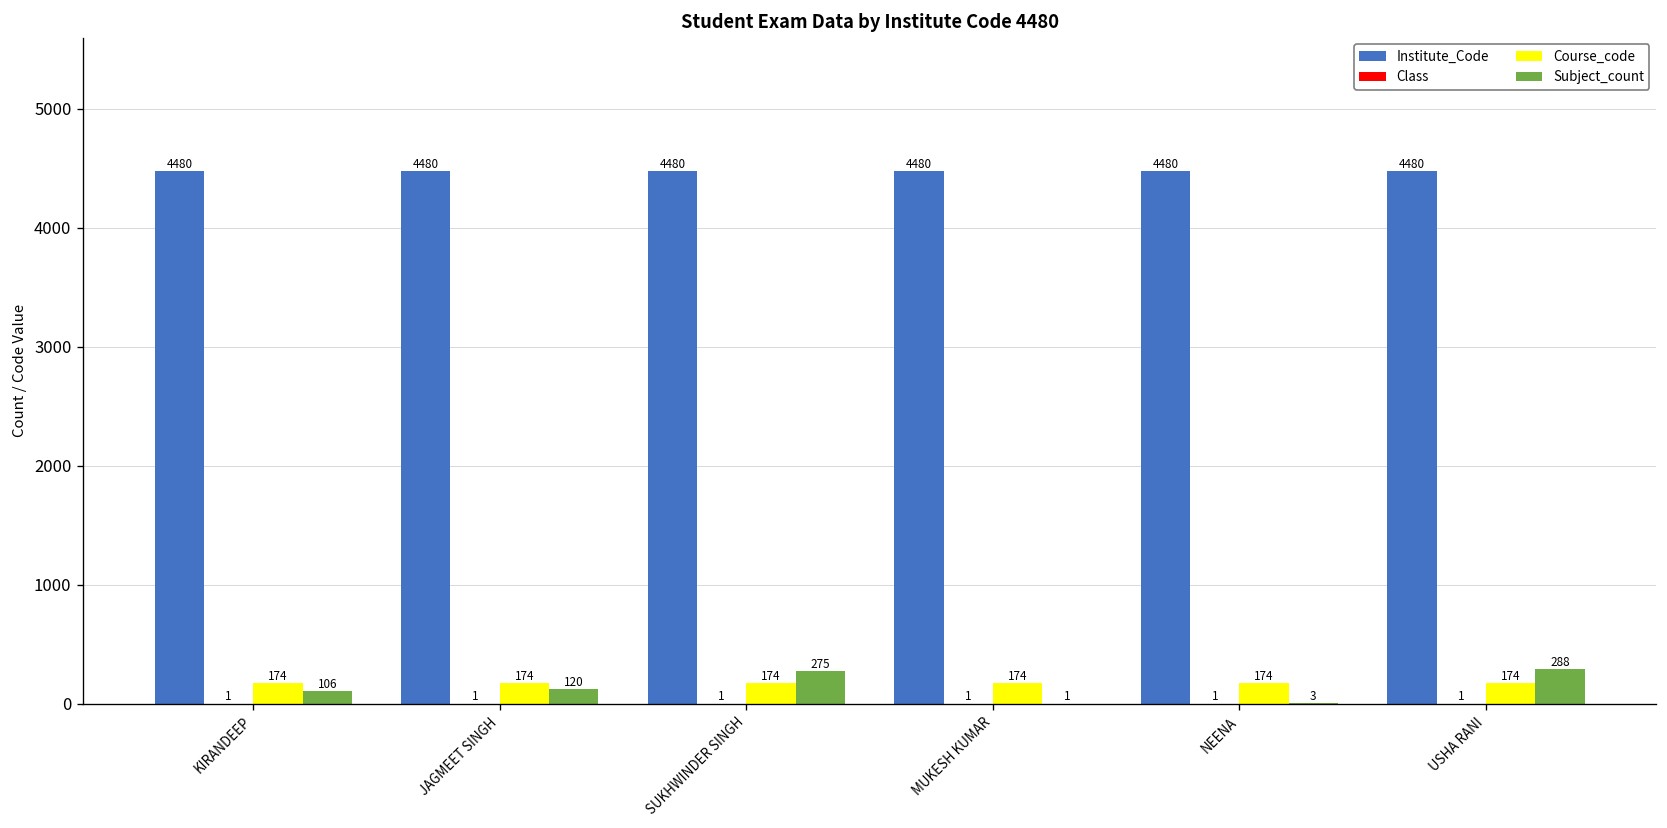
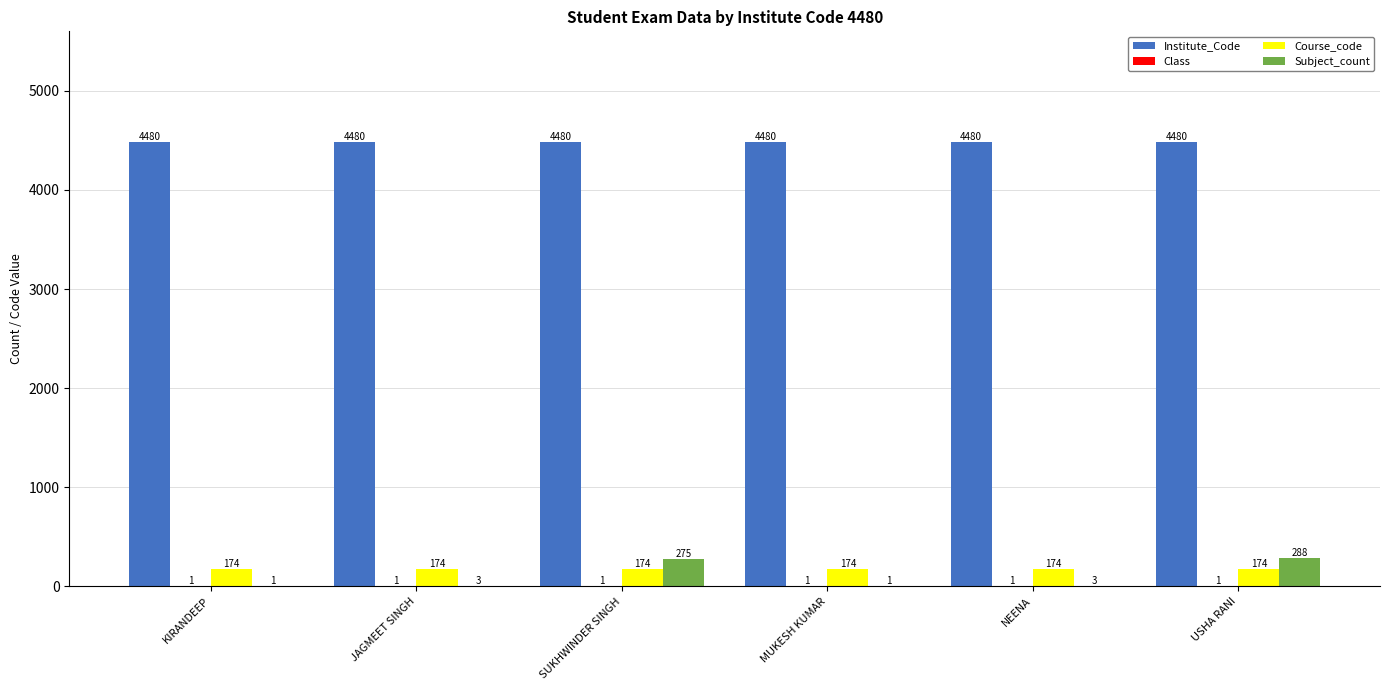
  {
    "Institute_Code": {
      "KIRANDEEP": 4480,
      "JAGMEET SINGH": 4480,
      "SUKHWINDER SINGH": 4480,
      "MUKESH KUMAR": 4480,
      "NEENA": 4480,
      "USHA RANI": 4480
    },
    "Class": {
      "KIRANDEEP": 1,
      "JAGMEET SINGH": 1,
      "SUKHWINDER SINGH": 1,
      "MUKESH KUMAR": 1,
      "NEENA": 1,
      "USHA RANI": 1
    },
    "Course_code": {
      "KIRANDEEP": 174,
      "JAGMEET SINGH": 174,
      "SUKHWINDER SINGH": 174,
      "MUKESH KUMAR": 174,
      "NEENA": 174,
      "USHA RANI": 174
    },
    "Subject_count": {
-     "KIRANDEEP": 106,
-     "JAGMEET SINGH": 120,
+     "KIRANDEEP": 1,
+     "JAGMEET SINGH": 3,
      "SUKHWINDER SINGH": 275,
      "MUKESH KUMAR": 1,
      "NEENA": 3,
      "USHA RANI": 288
    }
  }
